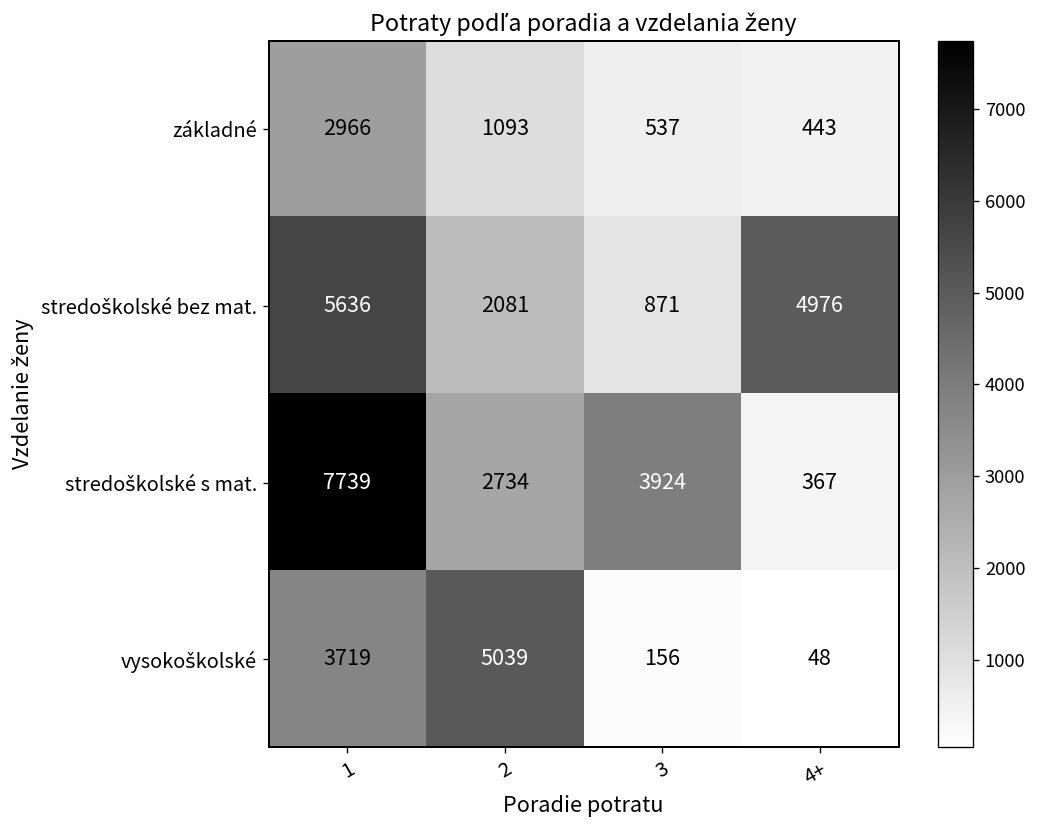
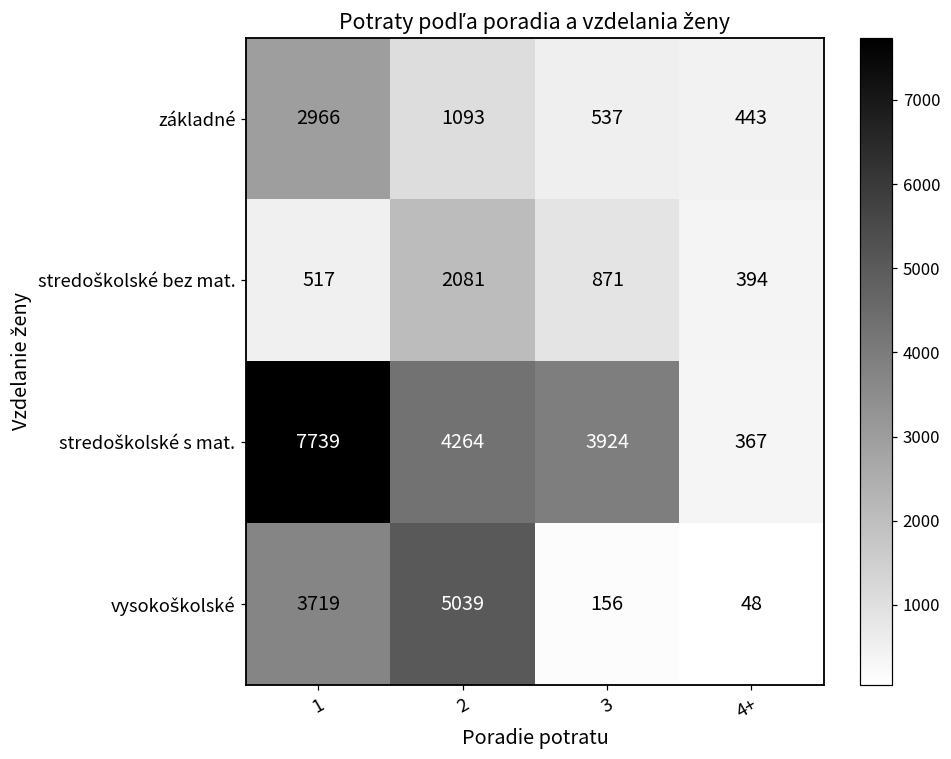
  {
    "základné": {
      "1": 2966,
      "2": 1093,
      "3": 537,
      "4+": 443
    },
    "stredoškolské bez mat.": {
-     "1": 5636,
+     "1": 517,
      "2": 2081,
      "3": 871,
-     "4+": 4976
+     "4+": 394
    },
    "stredoškolské s mat.": {
      "1": 7739,
-     "2": 2734,
+     "2": 4264,
      "3": 3924,
      "4+": 367
    },
    "vysokoškolské": {
      "1": 3719,
      "2": 5039,
      "3": 156,
      "4+": 48
    }
  }
